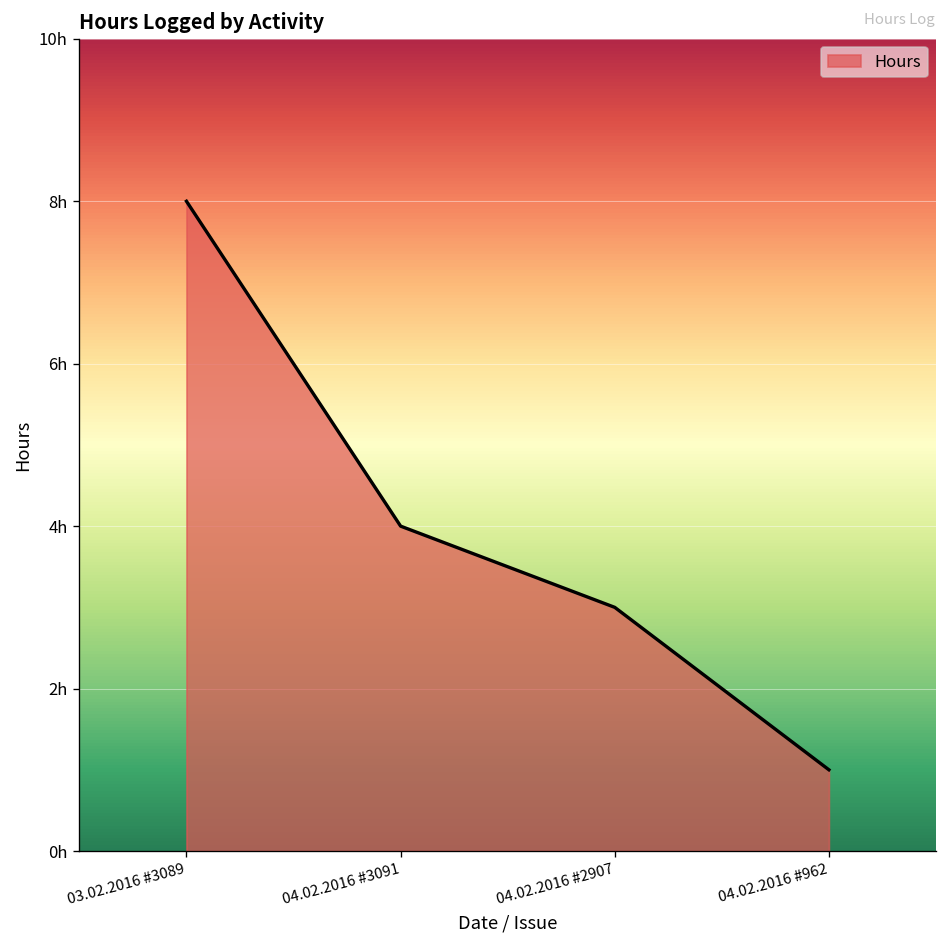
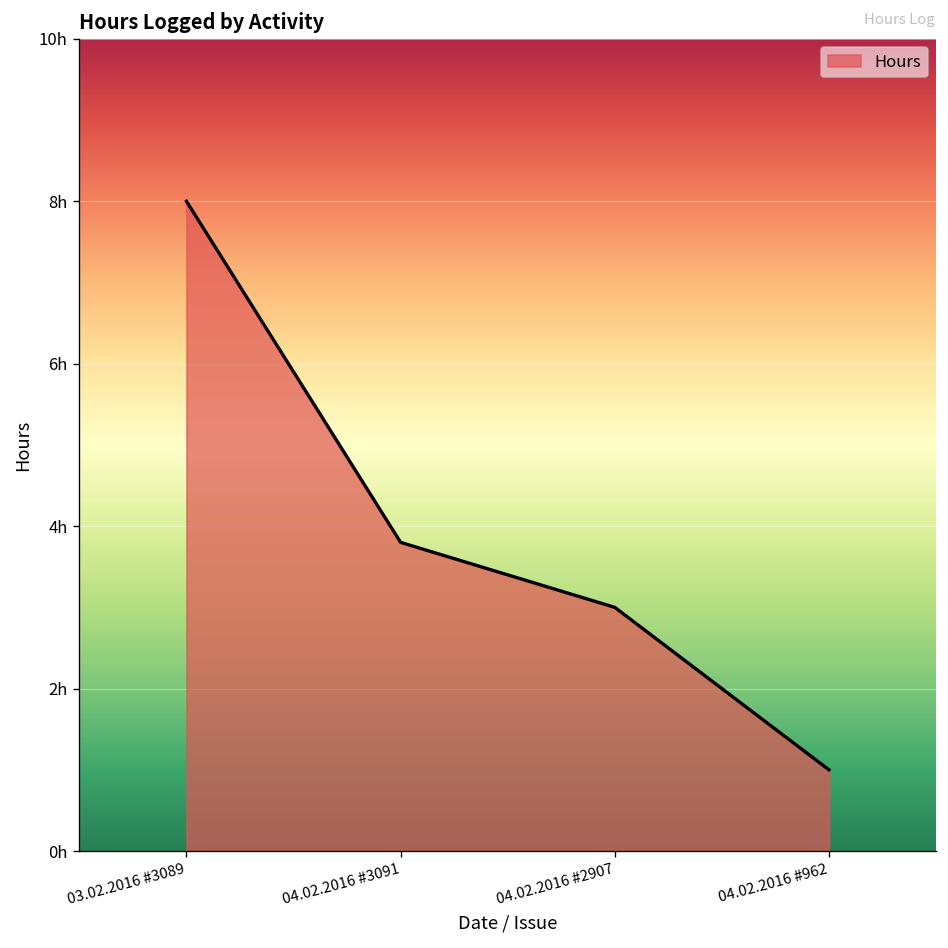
  {
    "03.02.2016 #3089": "8.0h",
-   "04.02.2016 #3091": "4.0h",
+   "04.02.2016 #3091": "3.8h",
    "04.02.2016 #2907": "3.0h",
    "04.02.2016 #962": "1.0h"
  }
